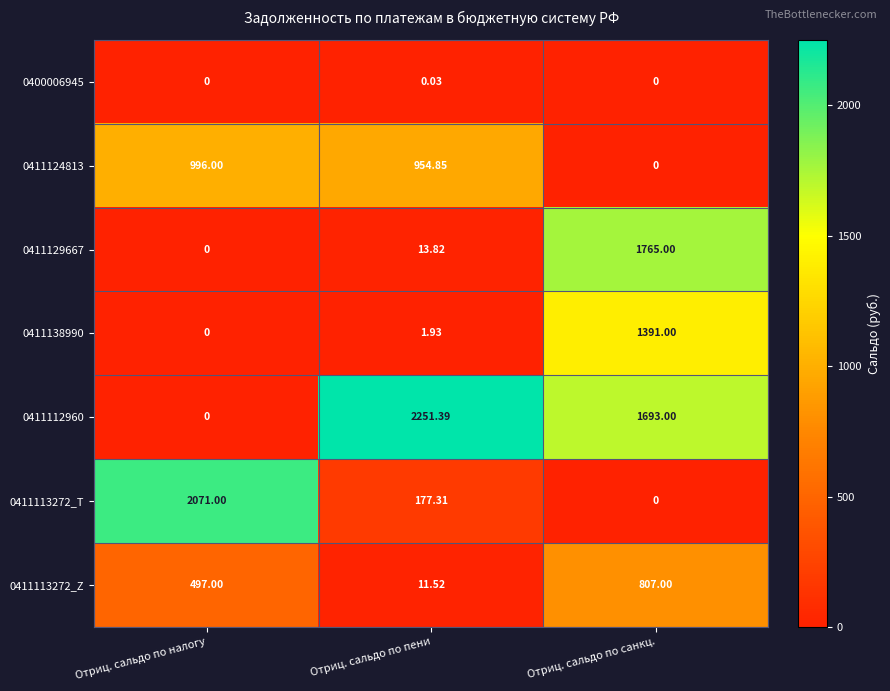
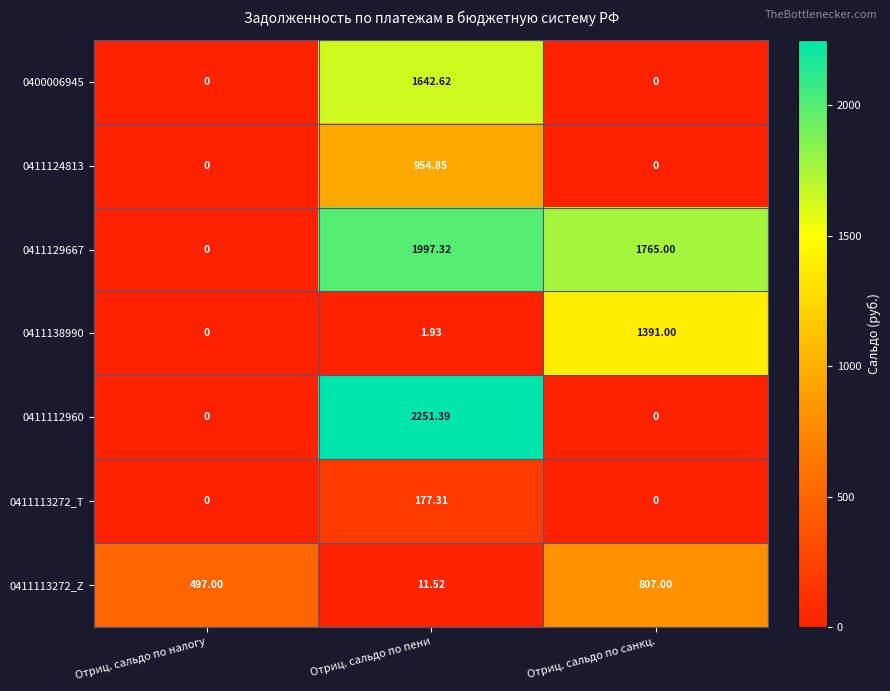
  {
    "0400006945": {
      "Отриц. сальдо по налогу": 0,
-     "Отриц. сальдо по пени": 0.03,
+     "Отриц. сальдо по пени": 1642.62,
      "Отриц. сальдо по санкц.": 0
    },
    "0411124813": {
-     "Отриц. сальдо по налогу": 996.00,
+     "Отриц. сальдо по налогу": 0,
      "Отриц. сальдо по пени": 954.85,
      "Отриц. сальдо по санкц.": 0
    },
    "0411129667": {
      "Отриц. сальдо по налогу": 0,
-     "Отриц. сальдо по пени": 13.82,
+     "Отриц. сальдо по пени": 1997.32,
      "Отриц. сальдо по санкц.": 1765.00
    },
    "0411138990": {
      "Отриц. сальдо по налогу": 0,
      "Отриц. сальдо по пени": 1.93,
      "Отриц. сальдо по санкц.": 1391.00
    },
    "0411112960": {
      "Отриц. сальдо по налогу": 0,
      "Отриц. сальдо по пени": 2251.39,
-     "Отриц. сальдо по санкц.": 1693.00
+     "Отриц. сальдо по санкц.": 0
    },
    "0411113272_T": {
-     "Отриц. сальдо по налогу": 2071.00,
+     "Отриц. сальдо по налогу": 0,
      "Отриц. сальдо по пени": 177.31,
      "Отриц. сальдо по санкц.": 0
    },
    "0411113272_Z": {
      "Отриц. сальдо по налогу": 497.00,
      "Отриц. сальдо по пени": 11.52,
      "Отриц. сальдо по санкц.": 807.00
    }
  }
